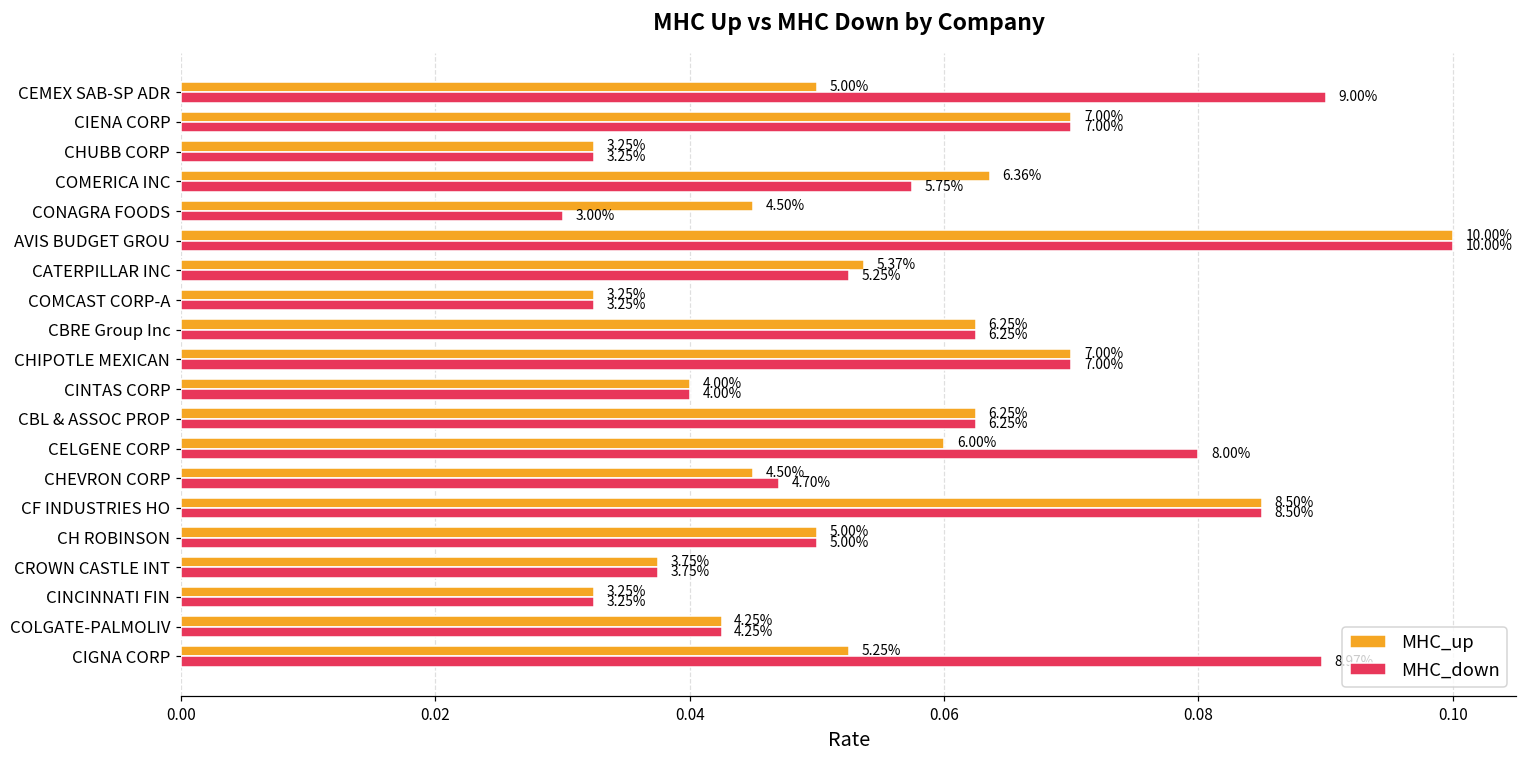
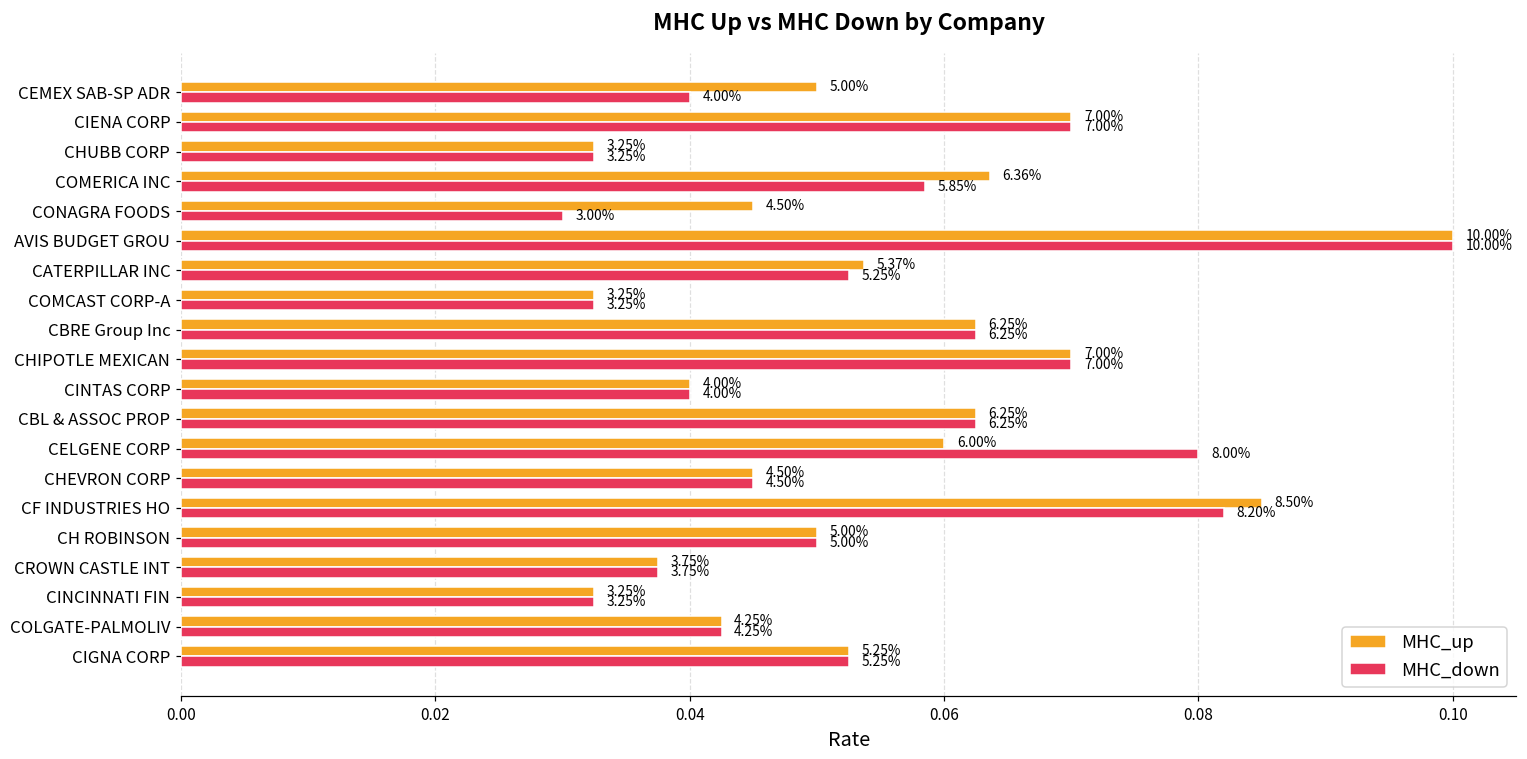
  {
    "MHC_up": {
      "CEMEX SAB-SP ADR": "5.00%",
      "COMERICA INC": "6.36%",
      "CONAGRA FOODS": "4.50%",
      "CELGENE CORP": "6.00%",
      "CHEVRON CORP": "4.50%",
      "CIGNA CORP": "5.25%"
    },
    "MHC_down": {
-     "CEMEX SAB-SP ADR": "9.00%",
-     "COMERICA INC": "5.75%",
+     "CEMEX SAB-SP ADR": "4.00%",
+     "COMERICA INC": "5.85%",
      "CONAGRA FOODS": "3.00%",
      "CELGENE CORP": "8.00%",
-     "CHEVRON CORP": "4.70%",
-     "CF INDUSTRIES HO": "8.50%",
-     "CIGNA CORP": "0.0897"
+     "CHEVRON CORP": "4.50%",
+     "CF INDUSTRIES HO": "8.20%",
+     "CIGNA CORP": "0.0525"
    }
  }
